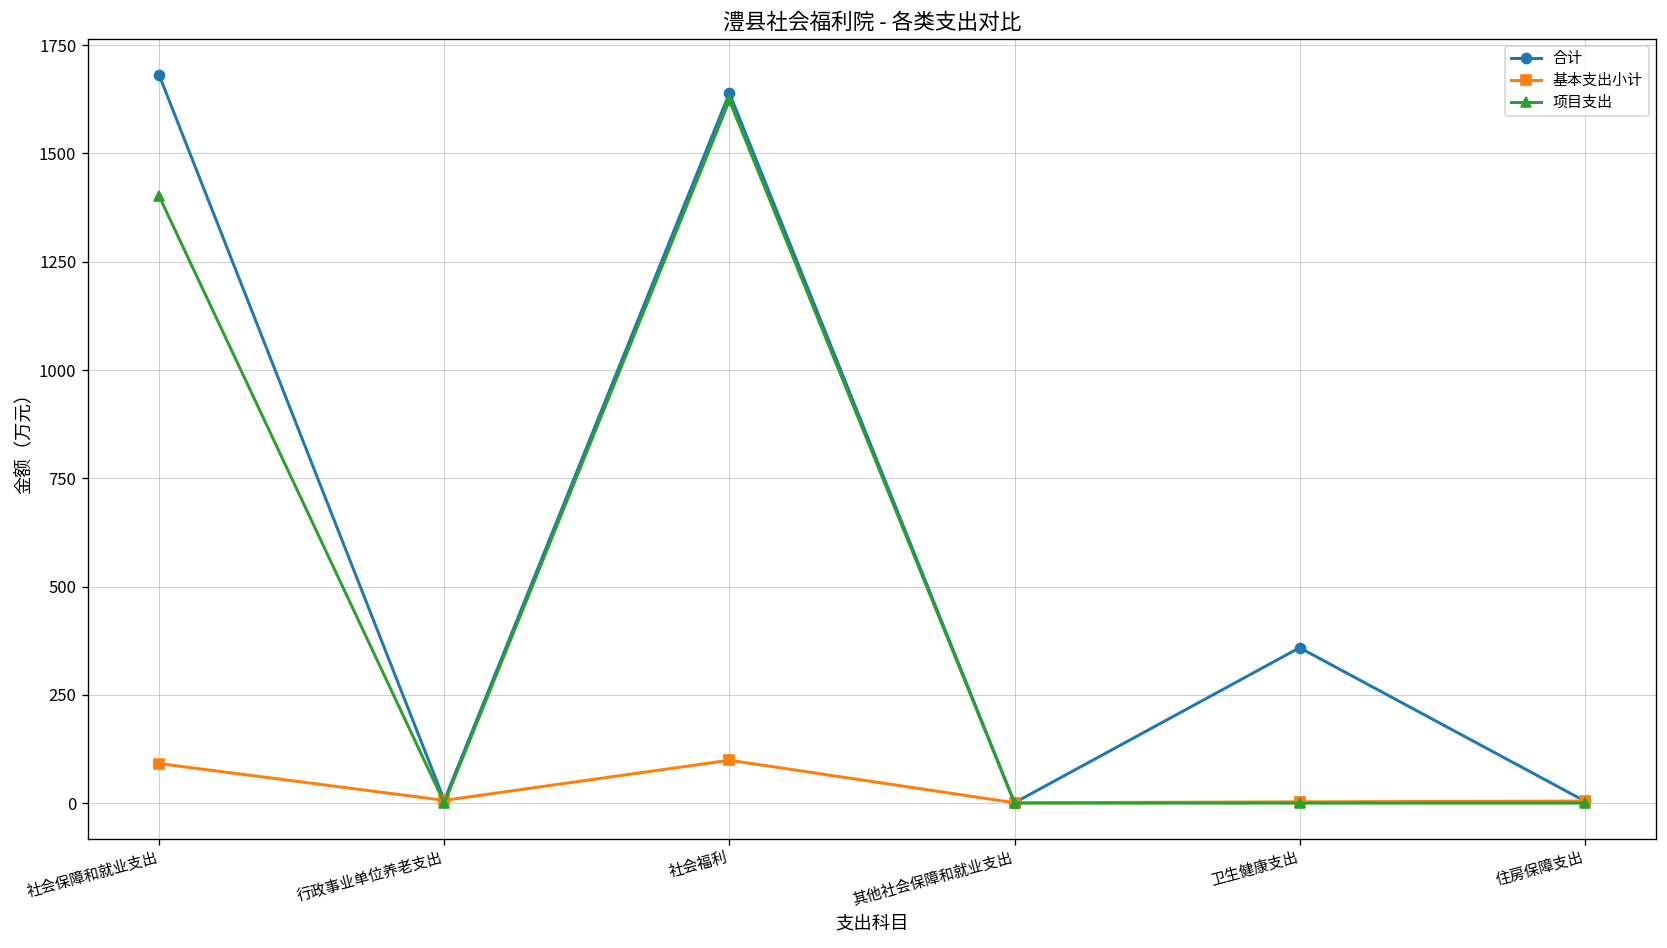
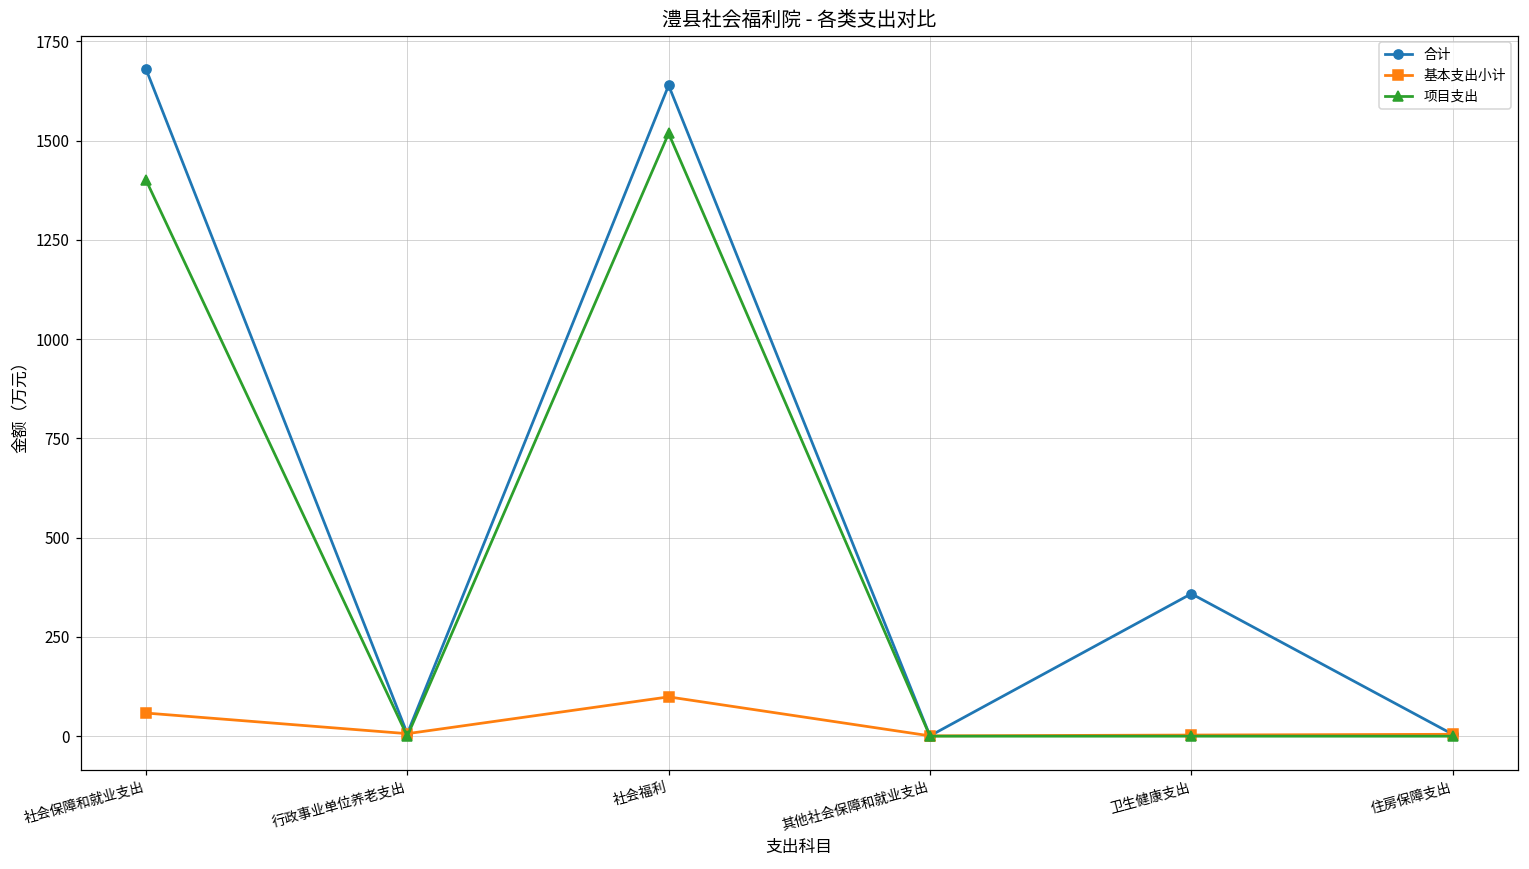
  {
    "合计": {
      "社会保障和就业支出": 1680,
      "社会福利": 1640,
      "卫生健康支出": 360
    },
    "基本支出小计": {
-     "社会保障和就业支出": 90,
+     "社会保障和就业支出": 60,
      "社会福利": 100
    },
    "项目支出": {
      "社会保障和就业支出": 1400,
-     "社会福利": 1620
+     "社会福利": 1520
    }
  }
